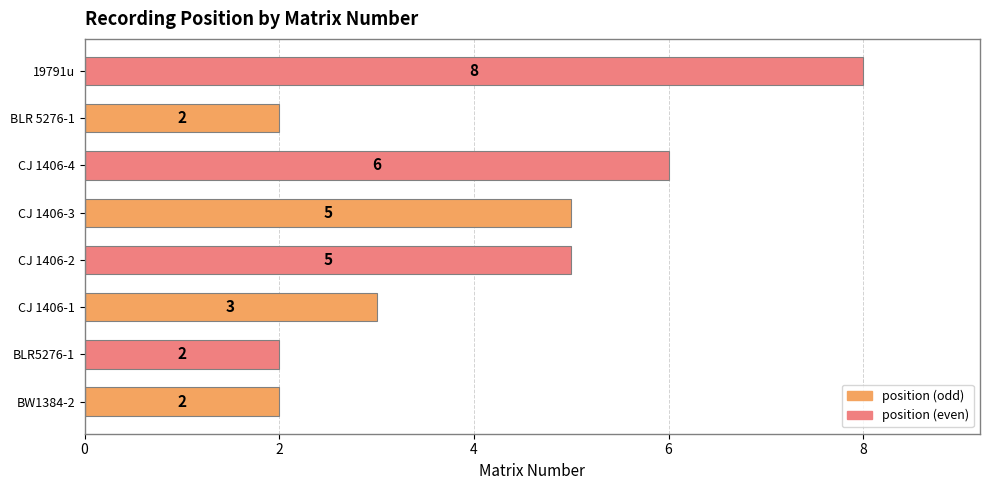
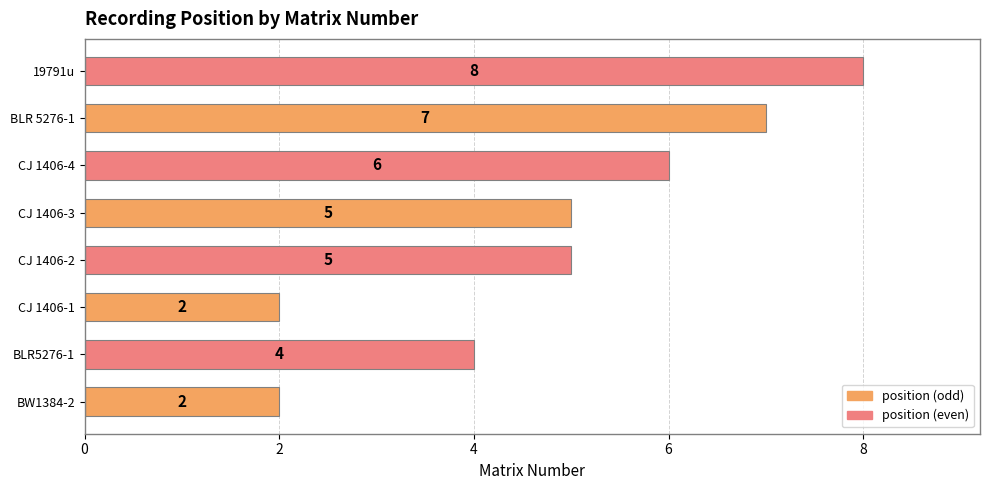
  {
    "19791u": 8,
-   "BLR 5276-1": 2,
+   "BLR 5276-1": 7,
    "CJ 1406-4": 6,
    "CJ 1406-3": 5,
    "CJ 1406-2": 5,
-   "CJ 1406-1": 3,
-   "BLR5276-1": 2,
+   "CJ 1406-1": 2,
+   "BLR5276-1": 4,
    "BW1384-2": 2
  }
